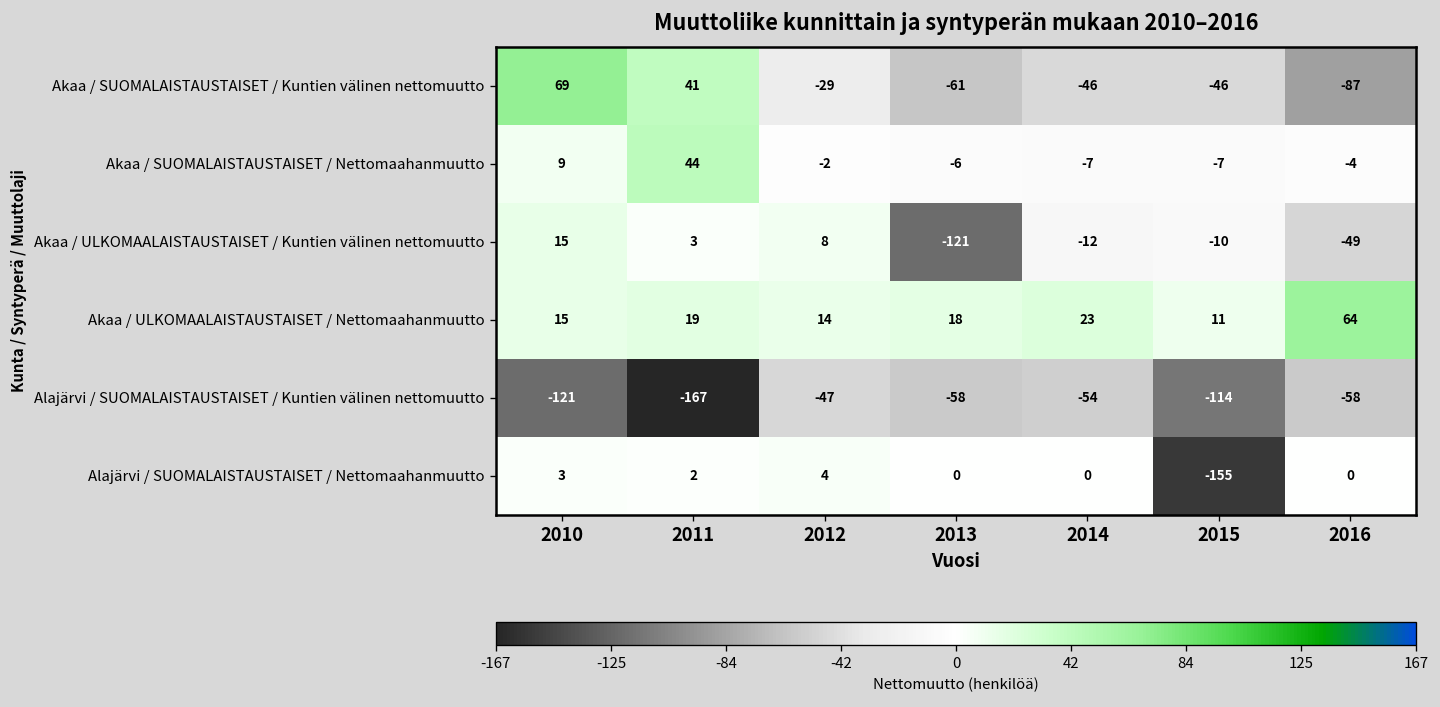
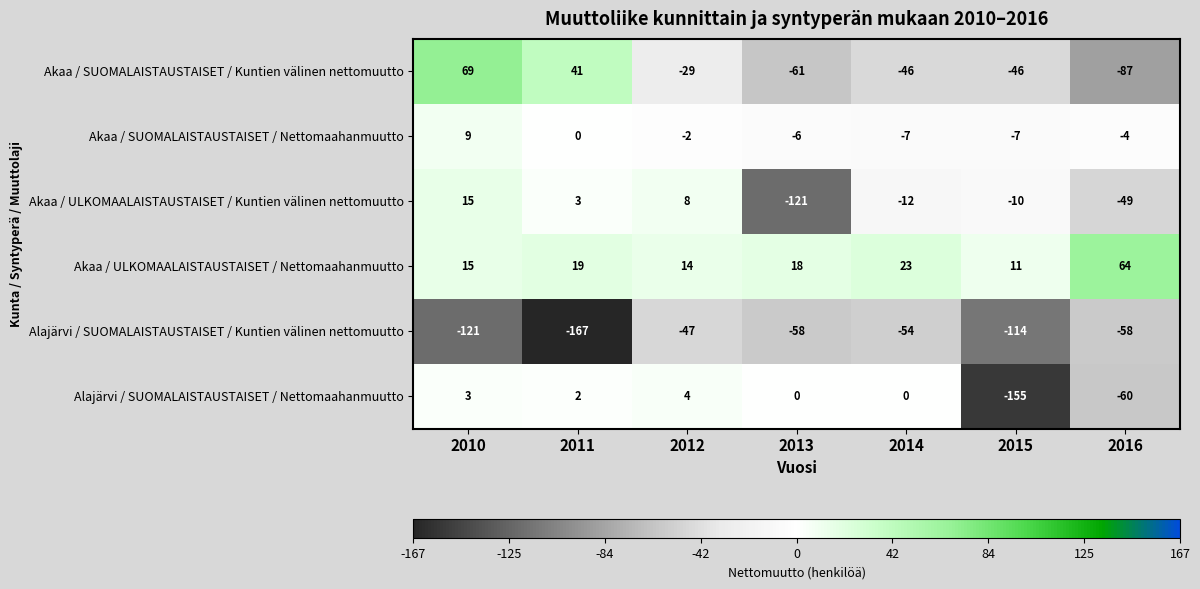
  {
    "Akaa / SUOMALAISTAUSTAISET / Kuntien välinen nettomuutto": {
      "2010": 69,
      "2011": 41,
      "2012": -29,
      "2013": -61,
      "2014": -46,
      "2015": -46,
      "2016": -87
    },
    "Akaa / SUOMALAISTAUSTAISET / Nettomaahanmuutto": {
      "2010": 9,
-     "2011": 44,
+     "2011": 0,
      "2012": -2,
      "2013": -6,
      "2014": -7,
      "2015": -7,
      "2016": -4
    },
    "Akaa / ULKOMAALAISTAUSTAISET / Kuntien välinen nettomuutto": {
      "2010": 15,
      "2011": 3,
      "2012": 8,
      "2013": -121,
      "2014": -12,
      "2015": -10,
      "2016": -49
    },
    "Akaa / ULKOMAALAISTAUSTAISET / Nettomaahanmuutto": {
      "2010": 15,
      "2011": 19,
      "2012": 14,
      "2013": 18,
      "2014": 23,
      "2015": 11,
      "2016": 64
    },
    "Alajärvi / SUOMALAISTAUSTAISET / Kuntien välinen nettomuutto": {
      "2010": -121,
      "2011": -167,
      "2012": -47,
      "2013": -58,
      "2014": -54,
      "2015": -114,
      "2016": -58
    },
    "Alajärvi / SUOMALAISTAUSTAISET / Nettomaahanmuutto": {
      "2010": 3,
      "2011": 2,
      "2012": 4,
      "2013": 0,
      "2014": 0,
      "2015": -155,
-     "2016": 0
+     "2016": -60
    }
  }
